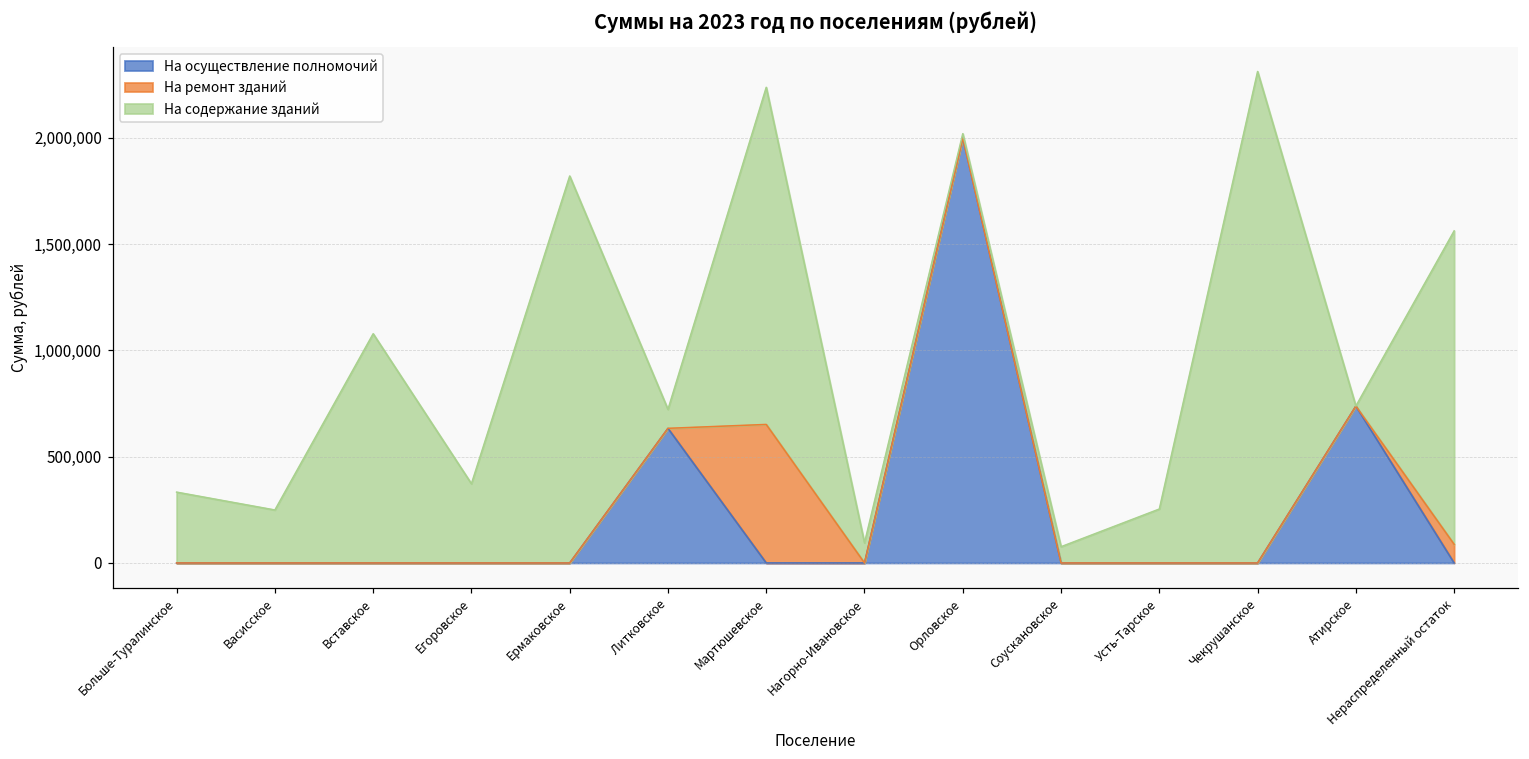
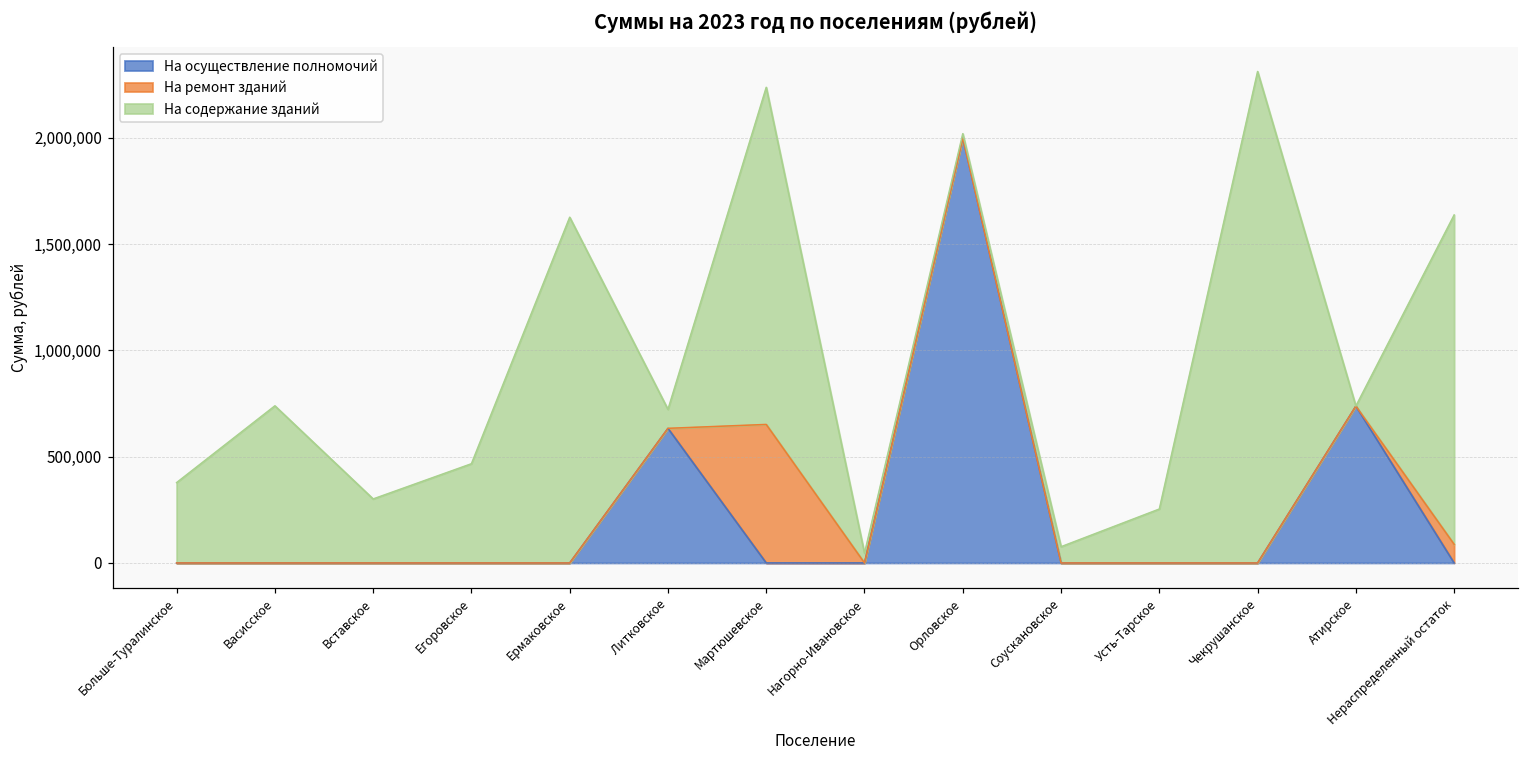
  {
    "На осуществление полномочий": {
      "Мартюшевское": "0",
      "Нераспределенный остаток": "0"
    },
    "На ремонт зданий": {
      "Мартюшевское": "650,000",
      "Нераспределенный остаток": "90,000"
    },
    "На содержание зданий": {
-     "Больше-Туралинское": "330,000",
-     "Васисское": "250,000",
-     "Вставское": "1,080,000",
-     "Егоровское": "370,000",
-     "Ермаковское": "1,820,000",
+     "Больше-Туралинское": "380,000",
+     "Васисское": "740,000",
+     "Вставское": "300,000",
+     "Егоровское": "470,000",
+     "Ермаковское": "1,630,000",
      "Литковское": "90,000",
      "Мартюшевское": "1,590,000",
-     "Нагорно-Ивановское": "90,000",
+     "Нагорно-Ивановское": "50,000",
      "Орловское": "20,000",
      "Соускановское": "80,000",
      "Усть-Тарское": "250,000",
      "Чекрушанское": "2,310,000",
-     "Нераспределенный остаток": "1,470,000"
+     "Нераспределенный остаток": "1,550,000"
    }
  }
